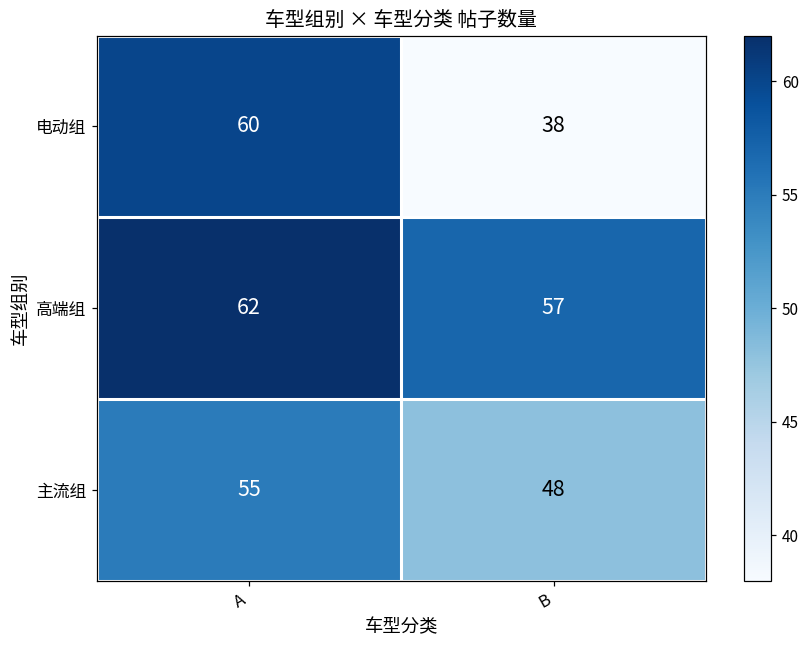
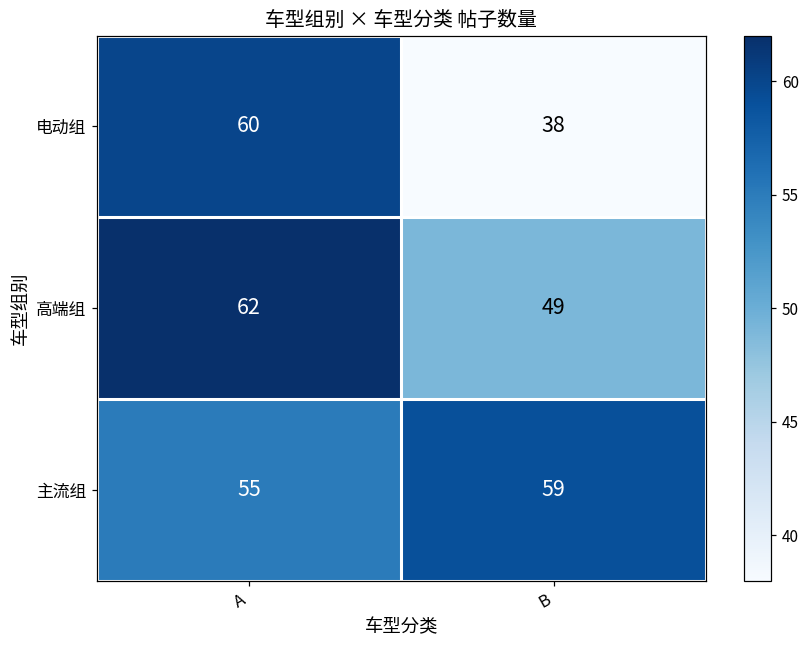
  {
    "电动组": {
      "A": 60,
      "B": 38
    },
    "高端组": {
      "A": 62,
-     "B": 57
+     "B": 49
    },
    "主流组": {
      "A": 55,
-     "B": 48
+     "B": 59
    }
  }
